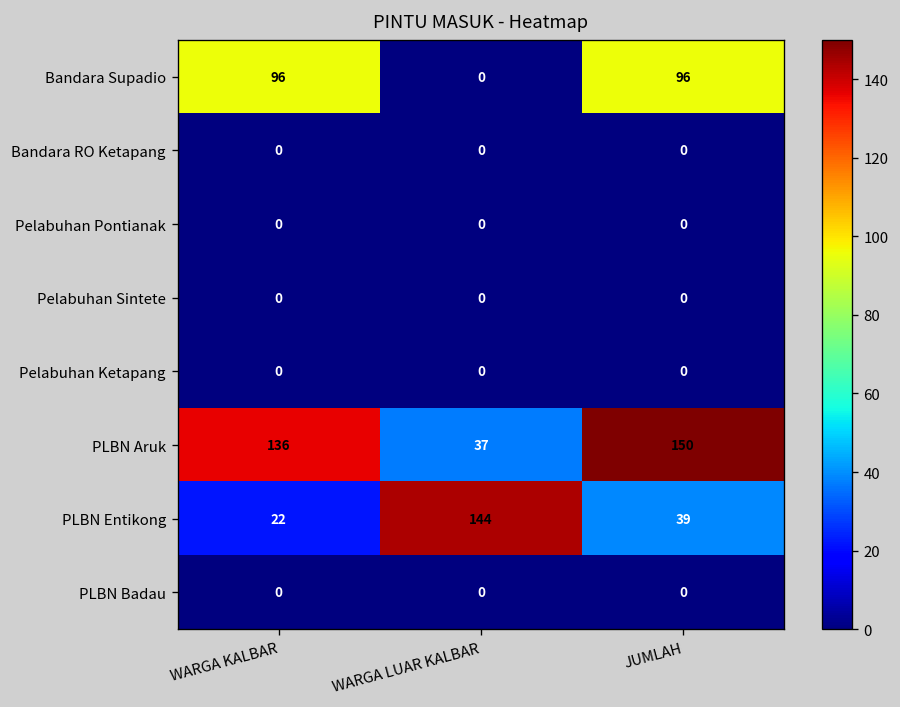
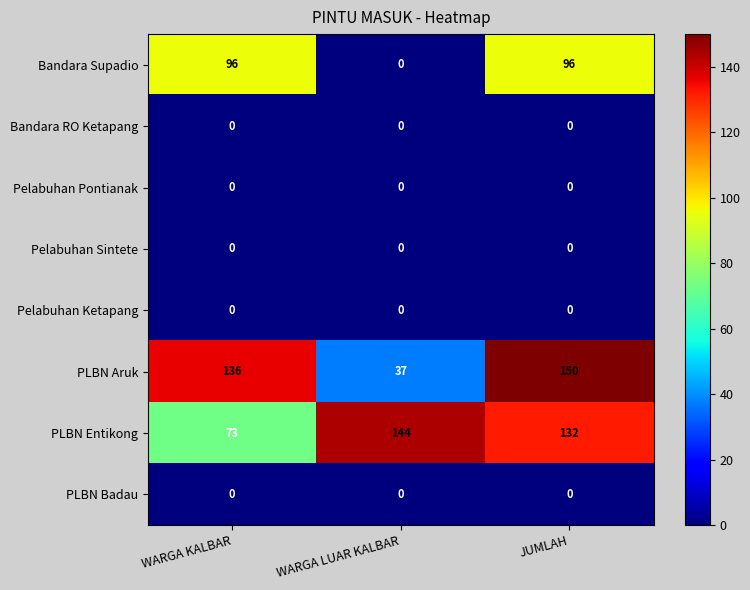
  {
    "Bandara Supadio": {
      "WARGA KALBAR": 96,
      "WARGA LUAR KALBAR": 0,
      "JUMLAH": 96
    },
    "Bandara RO Ketapang": {
      "WARGA KALBAR": 0,
      "WARGA LUAR KALBAR": 0,
      "JUMLAH": 0
    },
    "Pelabuhan Pontianak": {
      "WARGA KALBAR": 0,
      "WARGA LUAR KALBAR": 0,
      "JUMLAH": 0
    },
    "Pelabuhan Sintete": {
      "WARGA KALBAR": 0,
      "WARGA LUAR KALBAR": 0,
      "JUMLAH": 0
    },
    "Pelabuhan Ketapang": {
      "WARGA KALBAR": 0,
      "WARGA LUAR KALBAR": 0,
      "JUMLAH": 0
    },
    "PLBN Aruk": {
      "WARGA KALBAR": 136,
      "WARGA LUAR KALBAR": 37,
      "JUMLAH": 150
    },
    "PLBN Entikong": {
-     "WARGA KALBAR": 22,
+     "WARGA KALBAR": 73,
      "WARGA LUAR KALBAR": 144,
-     "JUMLAH": 39
+     "JUMLAH": 132
    },
    "PLBN Badau": {
      "WARGA KALBAR": 0,
      "WARGA LUAR KALBAR": 0,
      "JUMLAH": 0
    }
  }
